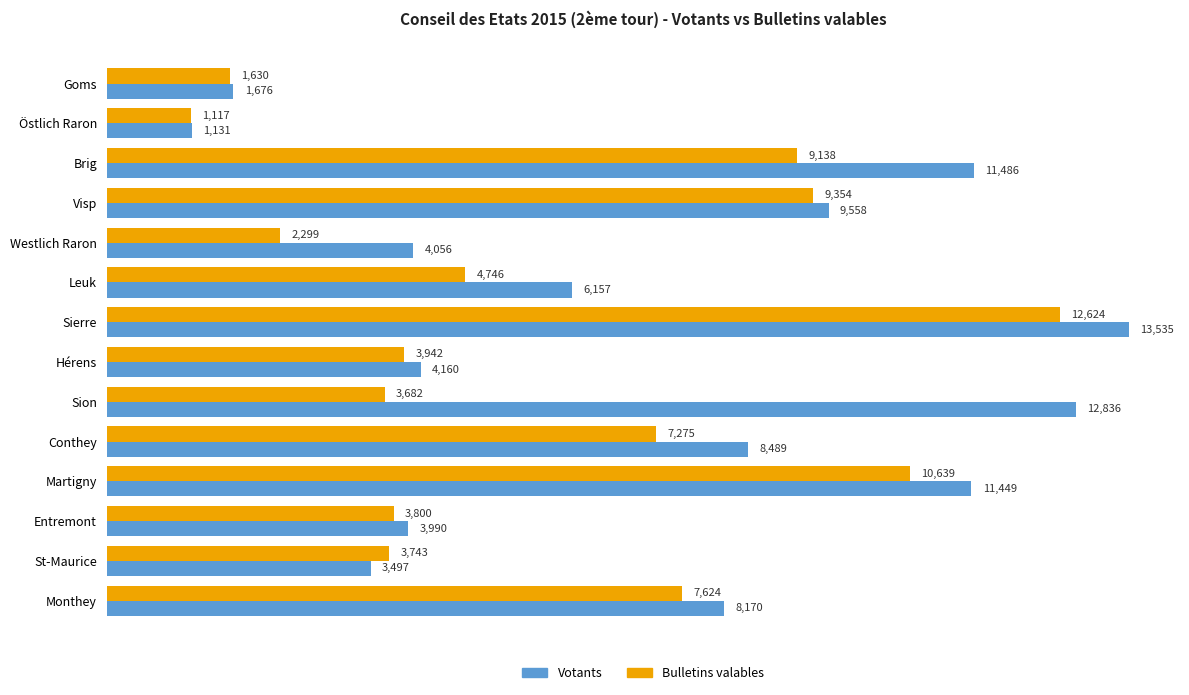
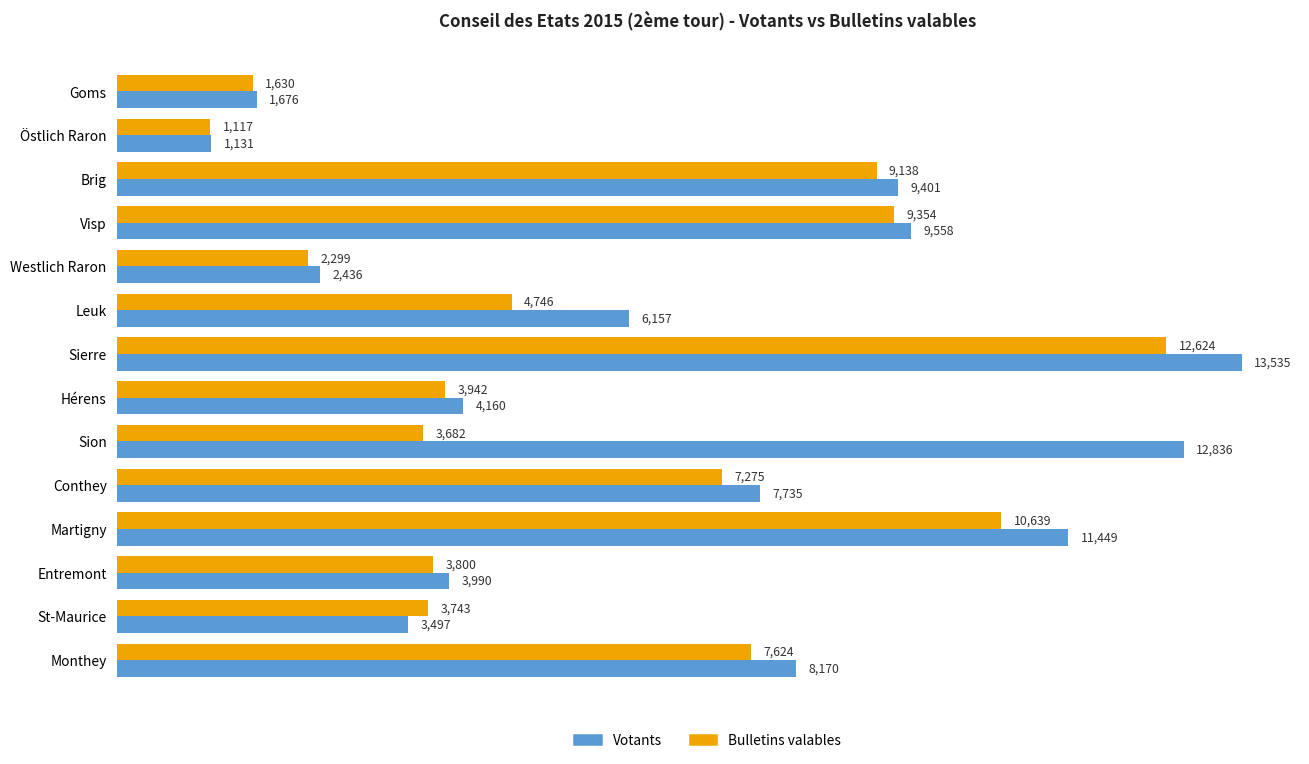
  {
    "Votants": {
      "Goms": "1,676",
      "Östlich Raron": "1,131",
-     "Brig": "11,486",
+     "Brig": "9,401",
      "Visp": "9,558",
-     "Westlich Raron": "4,056",
+     "Westlich Raron": "2,436",
      "Leuk": "6,157",
      "Sierre": "13,535",
      "Hérens": "4,160",
      "Sion": "12,836",
-     "Conthey": "8,489",
+     "Conthey": "7,735",
      "Martigny": "11,449",
      "Entremont": "3,990",
      "St-Maurice": "3,497",
      "Monthey": "8,170"
    },
    "Bulletins valables": {
      "Goms": "1,630",
      "Östlich Raron": "1,117",
      "Brig": "9,138",
      "Visp": "9,354",
      "Westlich Raron": "2,299",
      "Leuk": "4,746",
      "Sierre": "12,624",
      "Hérens": "3,942",
      "Sion": "3,682",
      "Conthey": "7,275",
      "Martigny": "10,639",
      "Entremont": "3,800",
      "St-Maurice": "3,743",
      "Monthey": "7,624"
    }
  }
